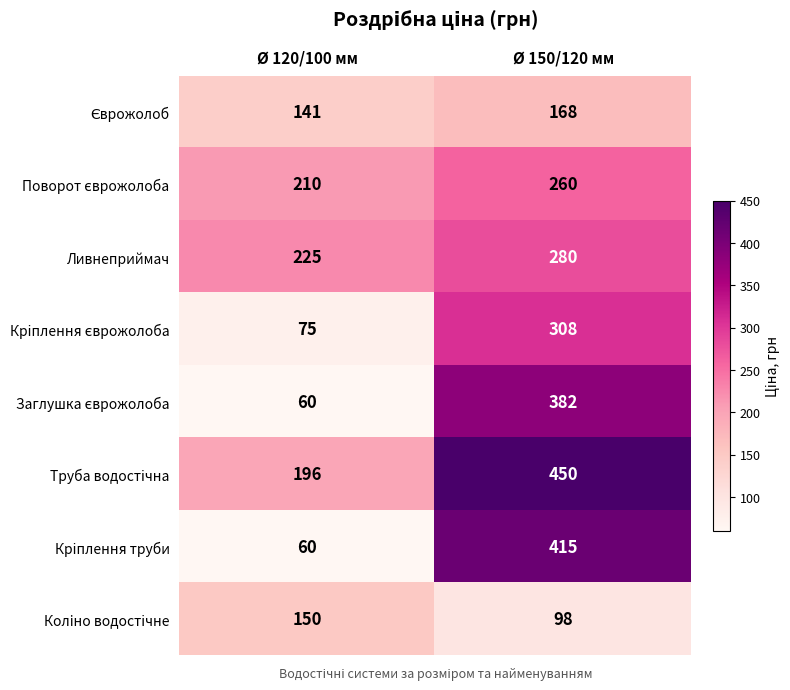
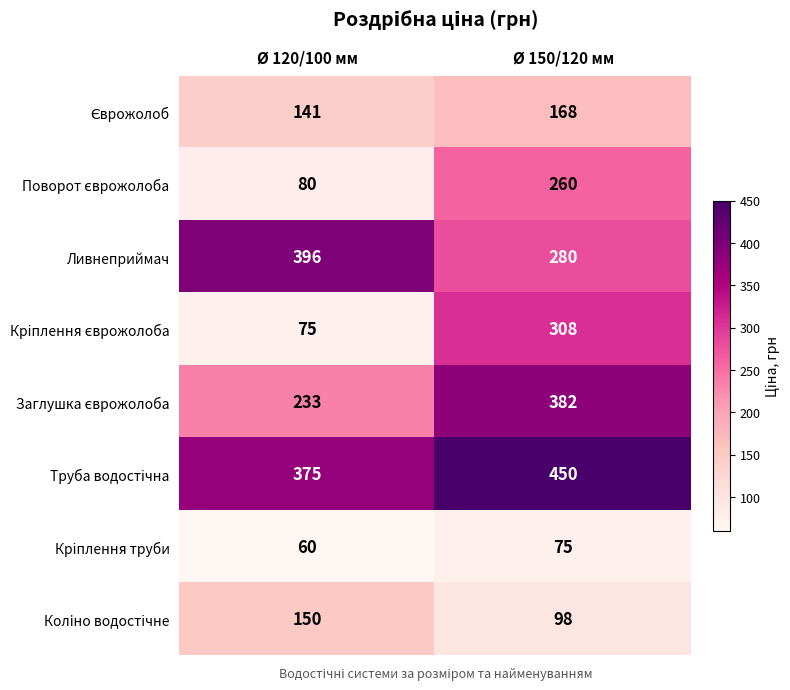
  {
    "Єврожолоб": {
      "Ø 120/100 мм": 141,
      "Ø 150/120 мм": 168
    },
    "Поворот єврожолоба": {
-     "Ø 120/100 мм": 210,
+     "Ø 120/100 мм": 80,
      "Ø 150/120 мм": 260
    },
    "Ливнеприймач": {
-     "Ø 120/100 мм": 225,
+     "Ø 120/100 мм": 396,
      "Ø 150/120 мм": 280
    },
    "Кріплення єврожолоба": {
      "Ø 120/100 мм": 75,
      "Ø 150/120 мм": 308
    },
    "Заглушка єврожолоба": {
-     "Ø 120/100 мм": 60,
+     "Ø 120/100 мм": 233,
      "Ø 150/120 мм": 382
    },
    "Труба водостічна": {
-     "Ø 120/100 мм": 196,
+     "Ø 120/100 мм": 375,
      "Ø 150/120 мм": 450
    },
    "Кріплення труби": {
      "Ø 120/100 мм": 60,
-     "Ø 150/120 мм": 415
+     "Ø 150/120 мм": 75
    },
    "Колiно водостічне": {
      "Ø 120/100 мм": 150,
      "Ø 150/120 мм": 98
    }
  }
